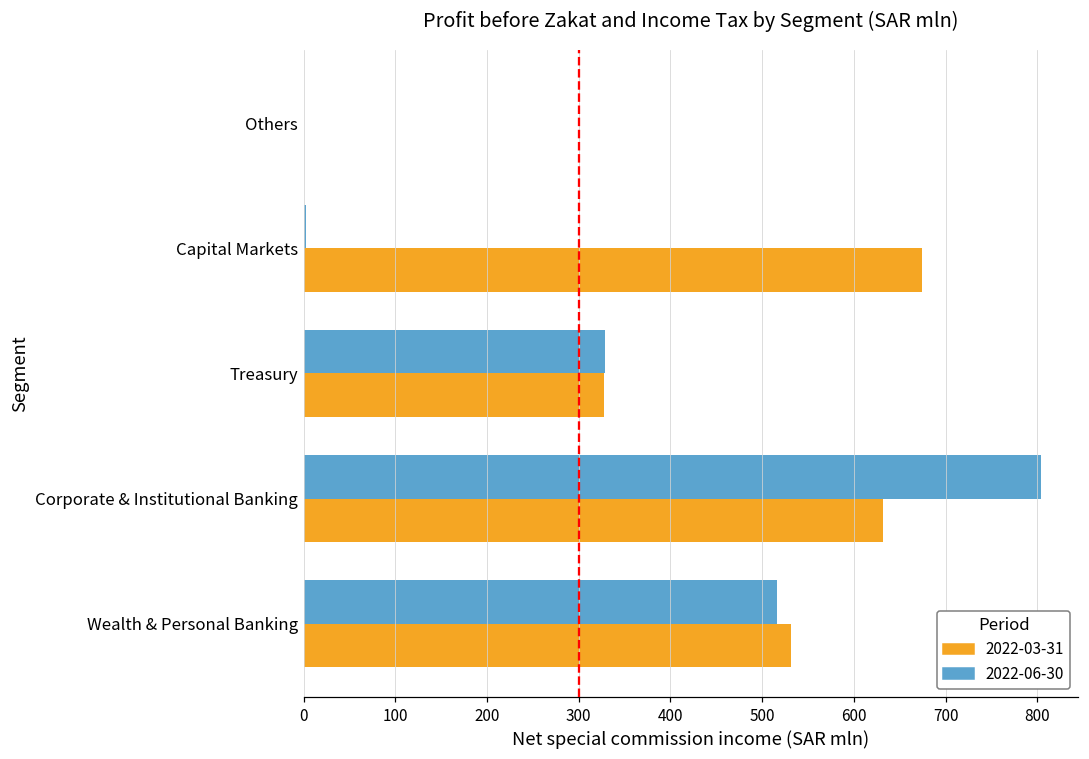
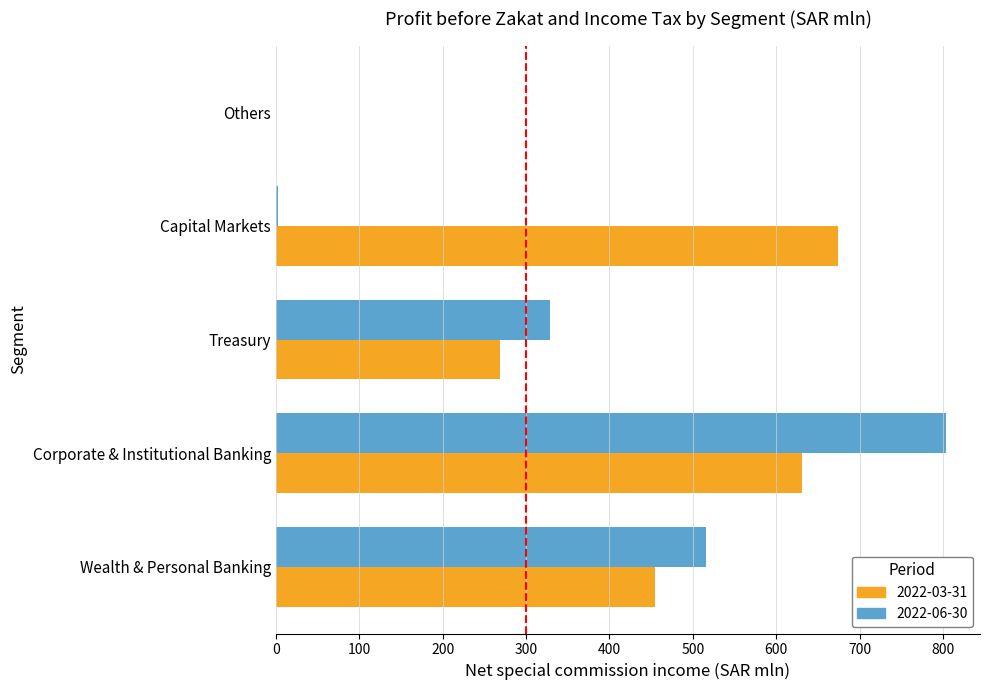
  {
    "2022-03-31": {
      "Capital Markets": 670,
-     "Treasury": 330,
+     "Treasury": 270,
      "Corporate & Institutional Banking": 630,
-     "Wealth & Personal Banking": 530
+     "Wealth & Personal Banking": 450
    },
    "2022-06-30": {
      "Treasury": 330,
      "Corporate & Institutional Banking": 800,
      "Wealth & Personal Banking": 520
    }
  }
